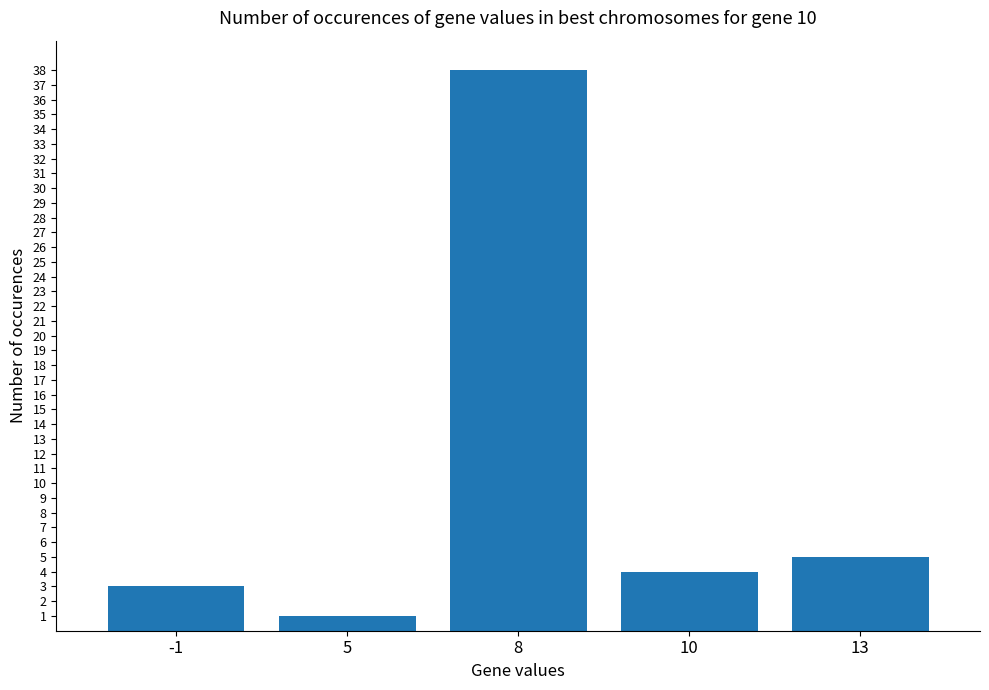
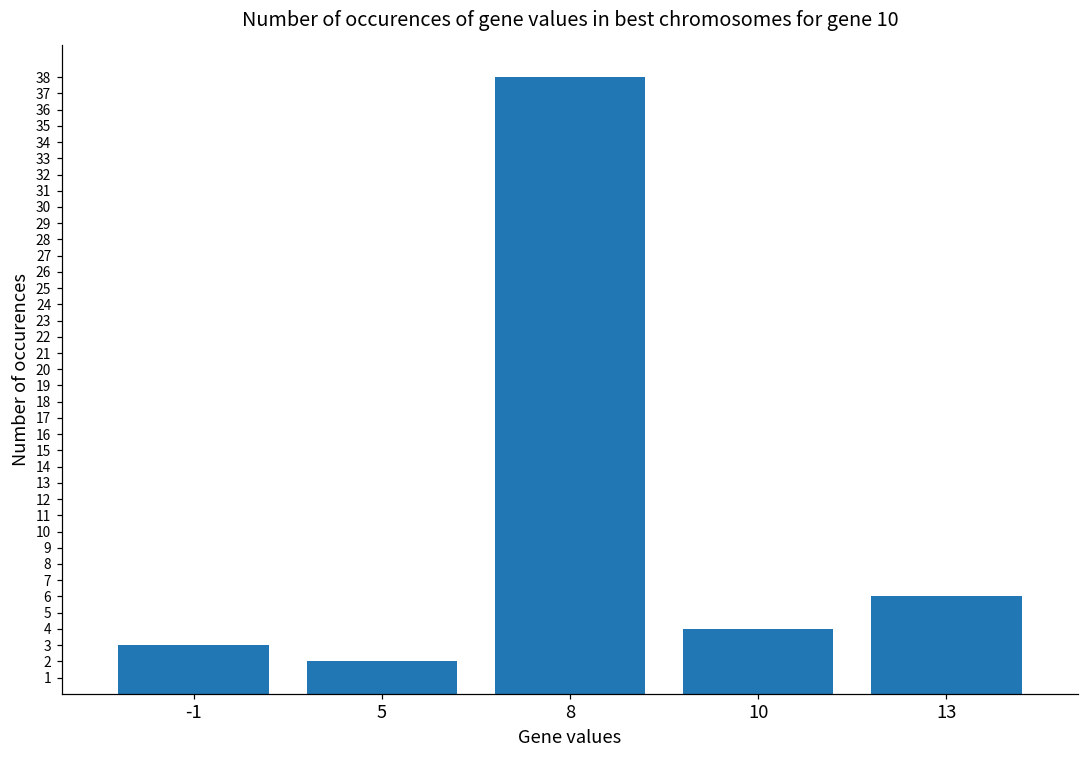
  {
    "-1": 3,
-   "5": 1,
+   "5": 2,
    "8": 38,
    "10": 4,
-   "13": 5
+   "13": 6
  }
